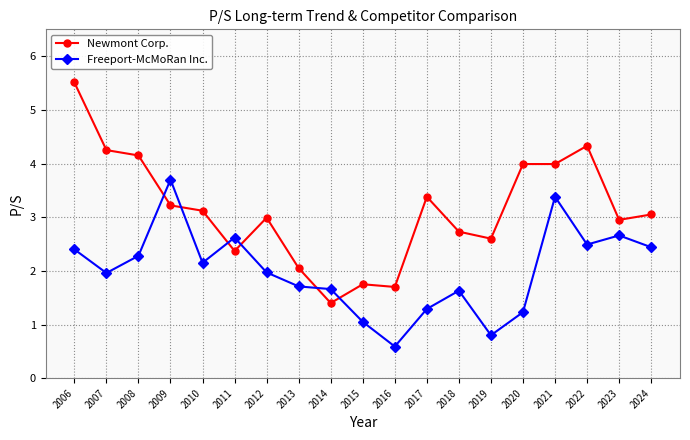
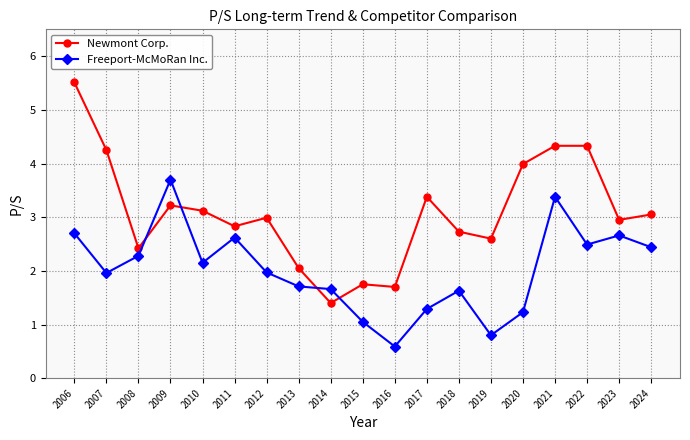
  {
    "Newmont Corp.": {
      "2006": 5.5,
      "2007": 4.3,
-     "2008": 4.2,
+     "2008": 2.4,
      "2009": 3.2,
      "2010": 3.1,
-     "2011": 2.4,
+     "2011": 2.8,
      "2012": 3.0,
      "2013": 2.1,
      "2014": 1.4,
      "2015": 1.8,
      "2016": 1.7,
      "2017": 3.4,
      "2018": 2.7,
      "2019": 2.6,
      "2020": 4.0,
-     "2021": 4.0,
+     "2021": 4.3,
      "2022": 4.3,
      "2023": 3.0,
      "2024": 3.1
    },
    "Freeport-McMoRan Inc.": {
-     "2006": 2.4,
+     "2006": 2.7,
      "2007": 2.0,
      "2008": 2.3,
      "2009": 3.7,
      "2010": 2.2,
      "2011": 2.6,
      "2012": 2.0,
      "2013": 1.7,
      "2014": 1.7,
      "2015": 1.1,
      "2016": 0.6,
      "2017": 1.3,
      "2018": 1.6,
      "2019": 0.8,
      "2020": 1.2,
      "2021": 3.4,
      "2022": 2.5,
      "2023": 2.7,
      "2024": 2.4
    }
  }
